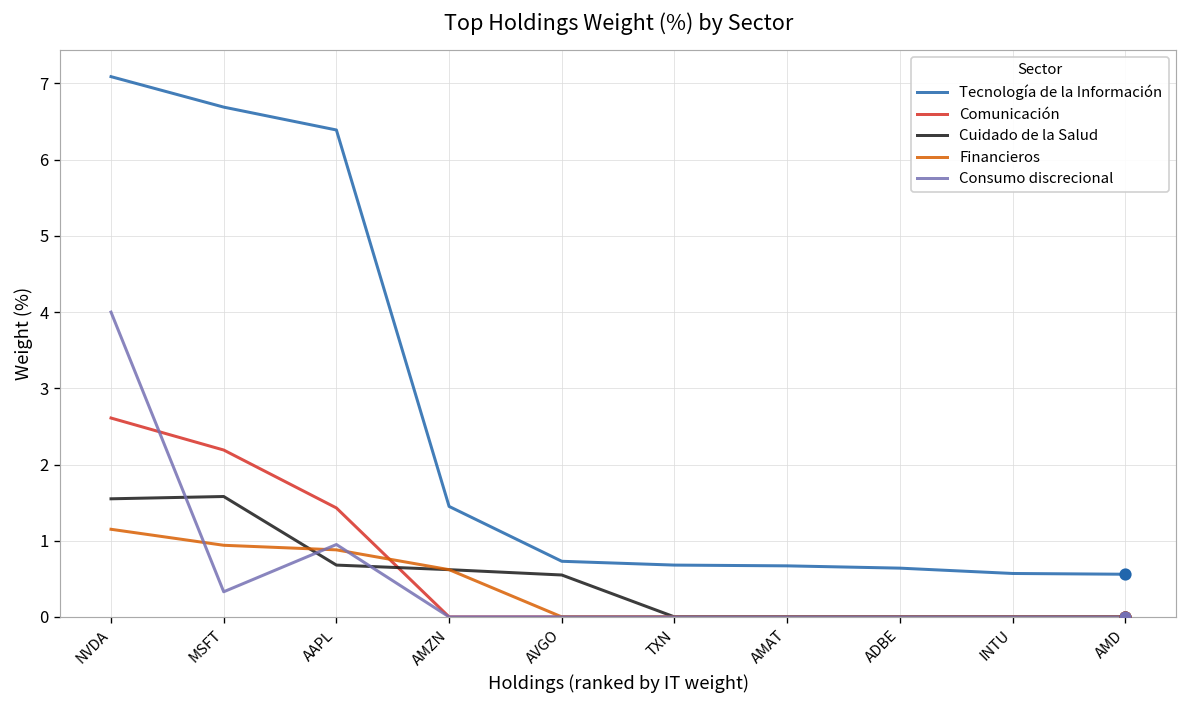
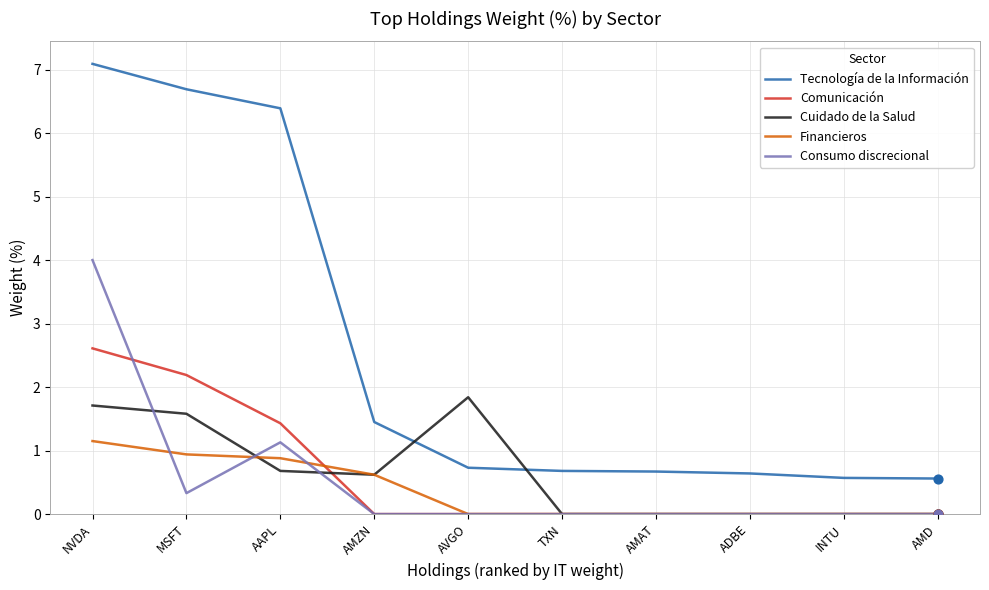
  {
    "Cuidado de la Salud": {
-     "NVDA": 1.6,
+     "NVDA": 1.7,
      "MSFT": 1.6,
      "AAPL": 0.7,
-     "AVGO": 0.6
+     "AVGO": 1.8
    },
    "Consumo discrecional": {
      "NVDA": 4.0,
      "MSFT": 0.3,
-     "AAPL": 1.0
+     "AAPL": 1.1
    }
  }
